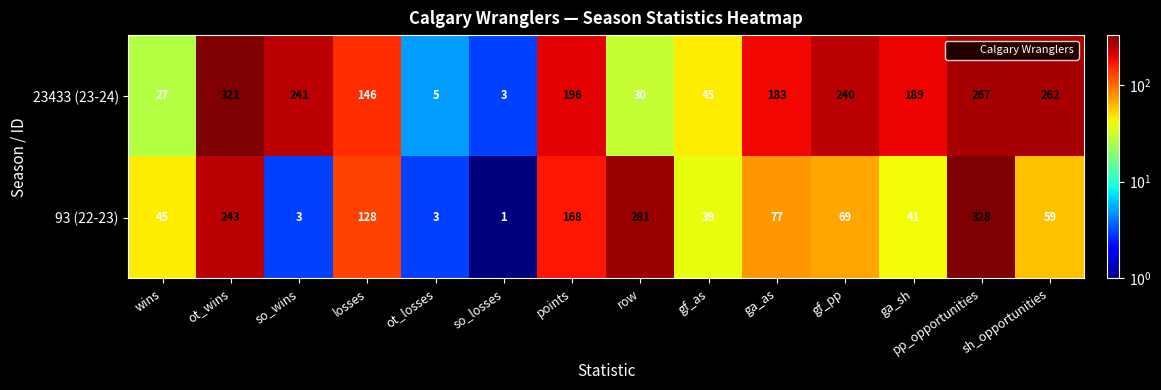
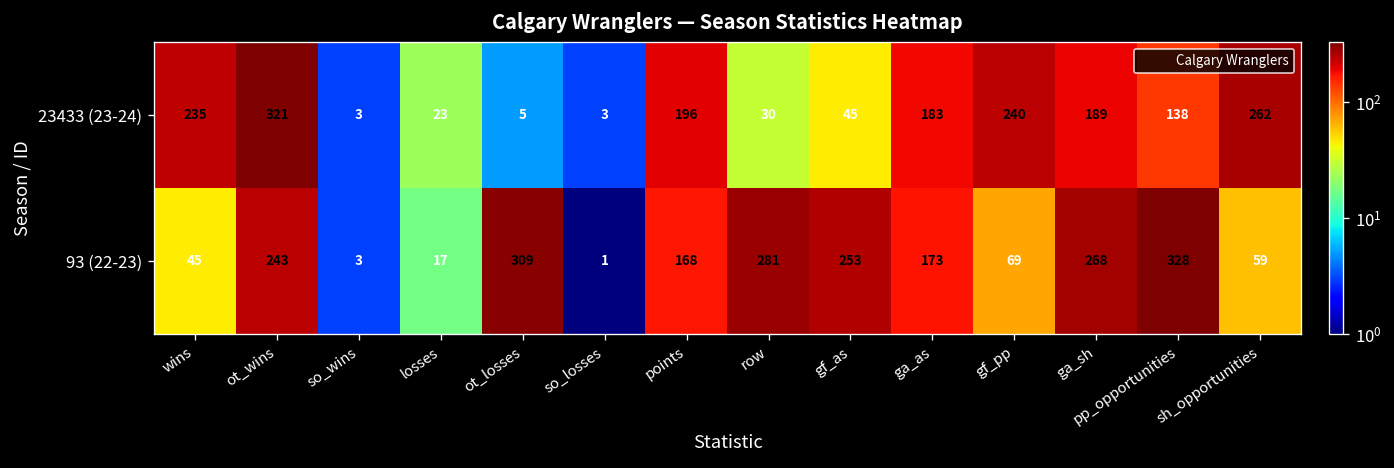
  {
    "23433 (23-24)": {
-     "wins": 27,
+     "wins": 235,
      "ot_wins": 321,
-     "so_wins": 241,
-     "losses": 146,
+     "so_wins": 3,
+     "losses": 23,
      "ot_losses": 5,
      "so_losses": 3,
      "points": 196,
      "row": 30,
      "gf_as": 45,
      "ga_as": 183,
      "gf_pp": 240,
      "ga_sh": 189,
-     "pp_opportunities": 267,
+     "pp_opportunities": 138,
      "sh_opportunities": 262
    },
    "93 (22-23)": {
      "wins": 45,
      "ot_wins": 243,
      "so_wins": 3,
-     "losses": 128,
-     "ot_losses": 3,
+     "losses": 17,
+     "ot_losses": 309,
      "so_losses": 1,
      "points": 168,
      "row": 281,
-     "gf_as": 39,
-     "ga_as": 77,
+     "gf_as": 253,
+     "ga_as": 173,
      "gf_pp": 69,
-     "ga_sh": 41,
+     "ga_sh": 268,
      "pp_opportunities": 328,
      "sh_opportunities": 59
    }
  }
